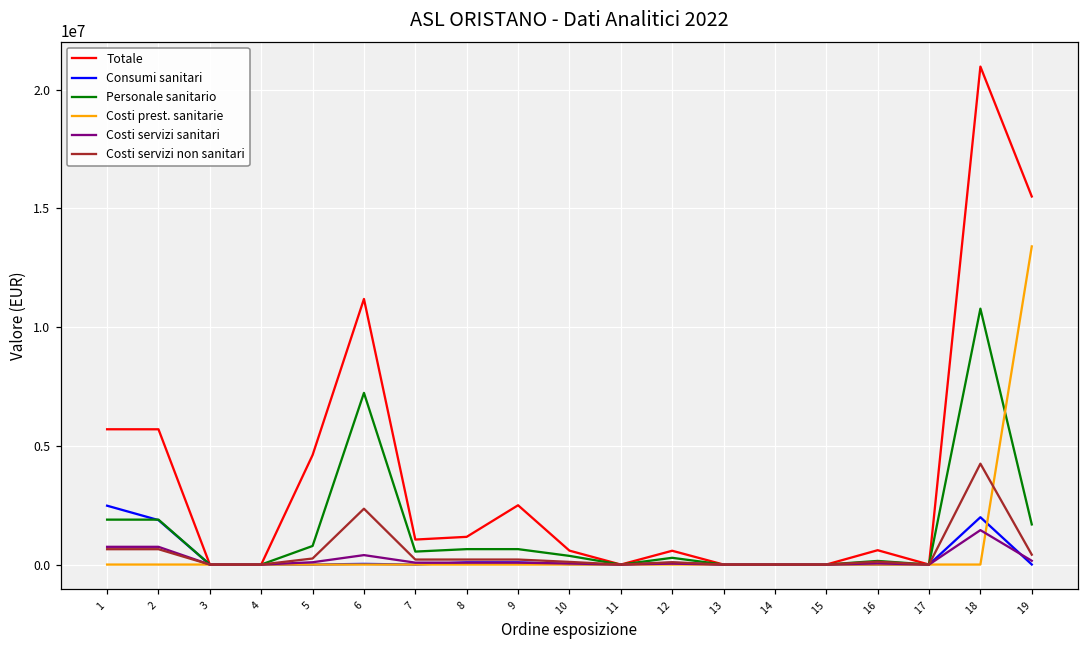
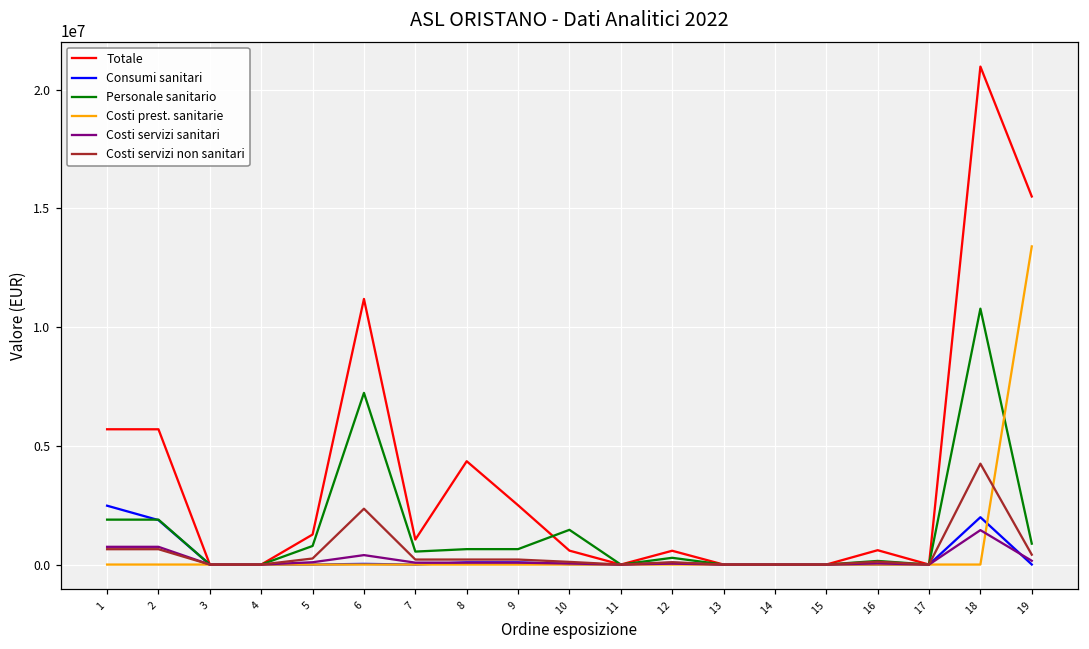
  {
    "Totale": {
      "1": 5700000,
      "2": 5700000,
-     "5": 4600000,
+     "5": 1300000,
      "6": 11200000,
      "7": 1100000,
-     "8": 1200000,
+     "8": 4400000,
      "9": 2500000,
      "10": 600000,
      "12": 600000,
      "16": 600000,
      "18": 21000000,
      "19": 15500000
    },
    "Consumi sanitari": {
      "1": 2500000,
      "18": 2000000,
      "19": 0
    },
    "Personale sanitario": {
      "1": 1900000,
      "5": 800000,
      "6": 7200000,
      "7": 500000,
      "8": 600000,
      "9": 600000,
-     "10": 400000,
+     "10": 1500000,
      "12": 300000,
      "18": 10800000,
-     "19": 1700000
+     "19": 900000
    },
    "Costi prest. sanitarie": {
      "1": 0,
      "2": 0,
      "18": 0,
      "19": 13400000
    },
    "Costi servizi sanitari": {
      "6": 400000,
      "18": 1400000,
      "19": 200000
    },
    "Costi servizi non sanitari": {
      "5": 300000,
      "6": 2400000,
      "7": 200000,
      "8": 200000,
      "9": 200000,
      "18": 4200000,
      "19": 400000
    }
  }
